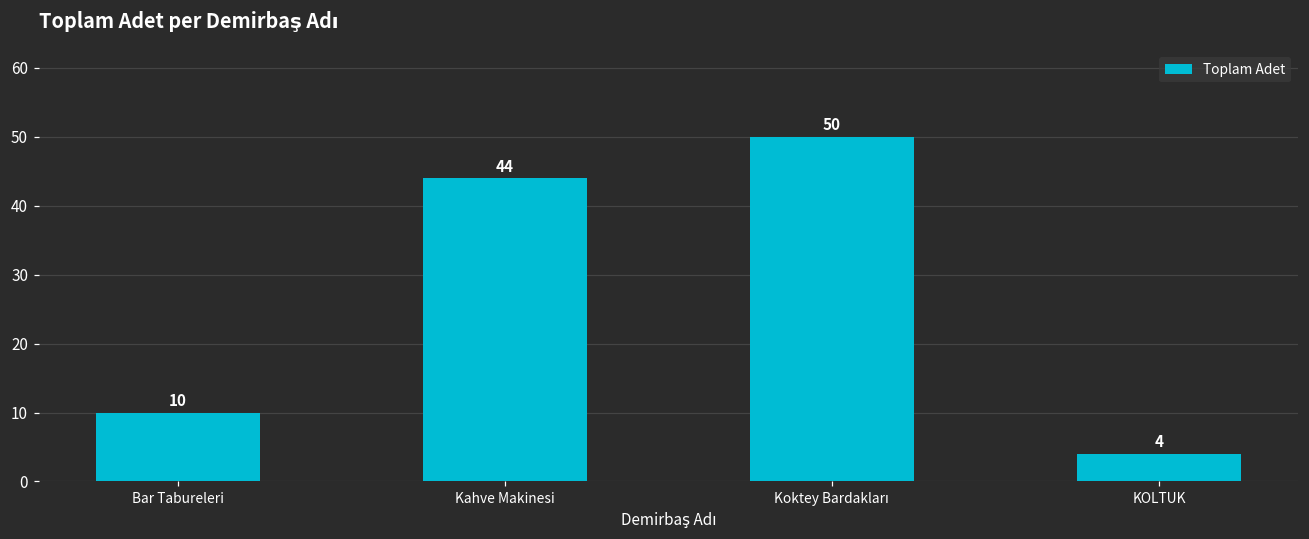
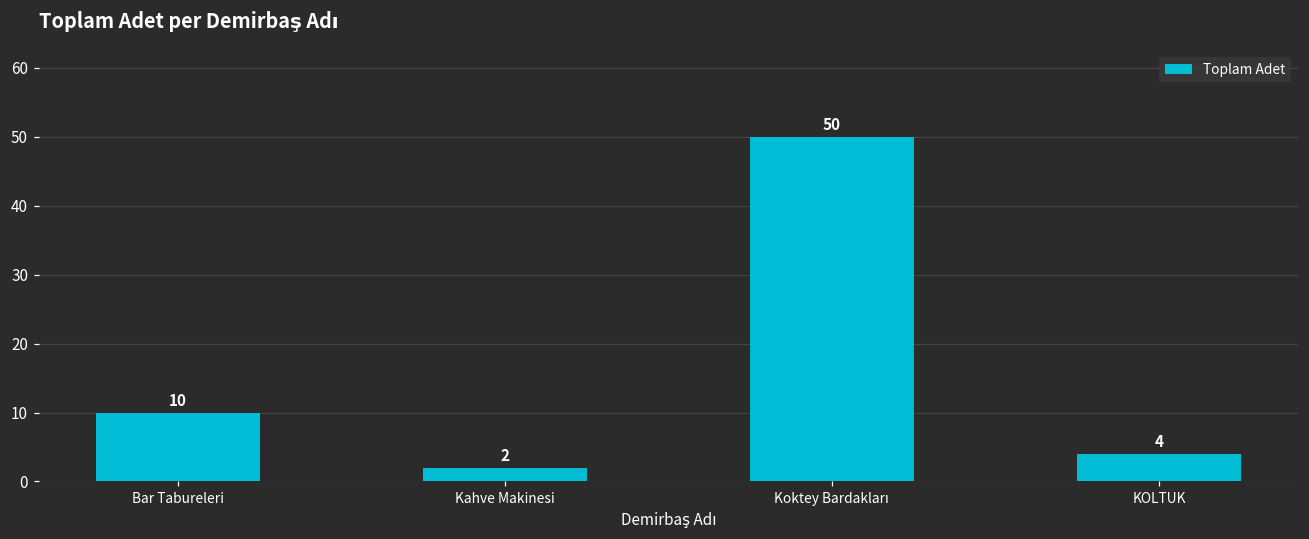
  {
    "Bar Tabureleri": 10,
-   "Kahve Makinesi": 44,
+   "Kahve Makinesi": 2,
    "Koktey Bardakları": 50,
    "KOLTUK": 4
  }
